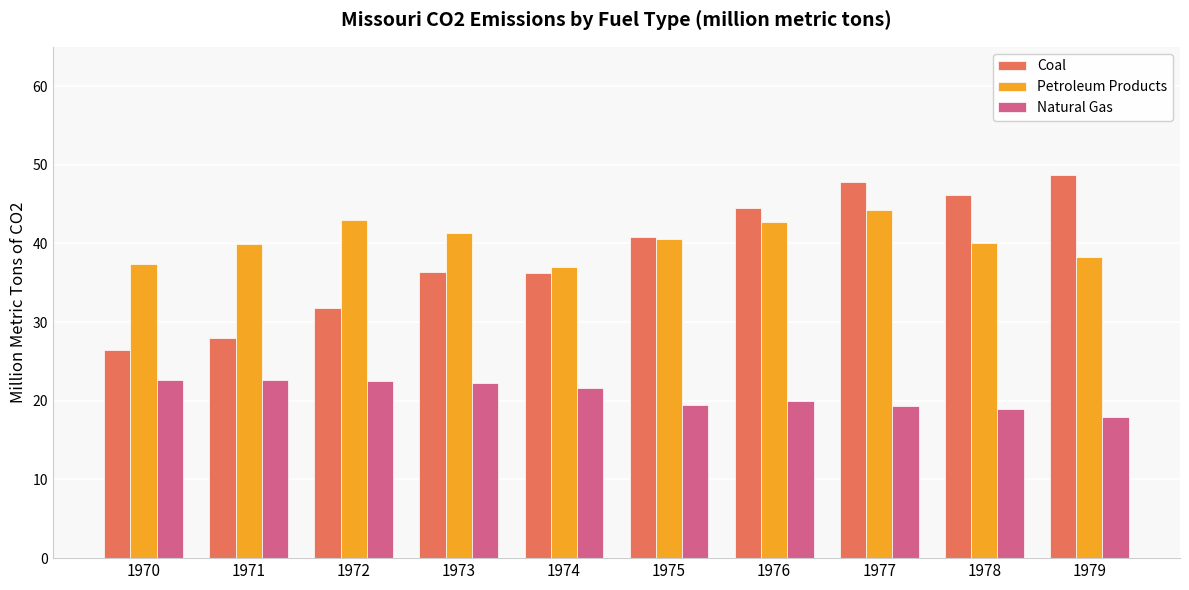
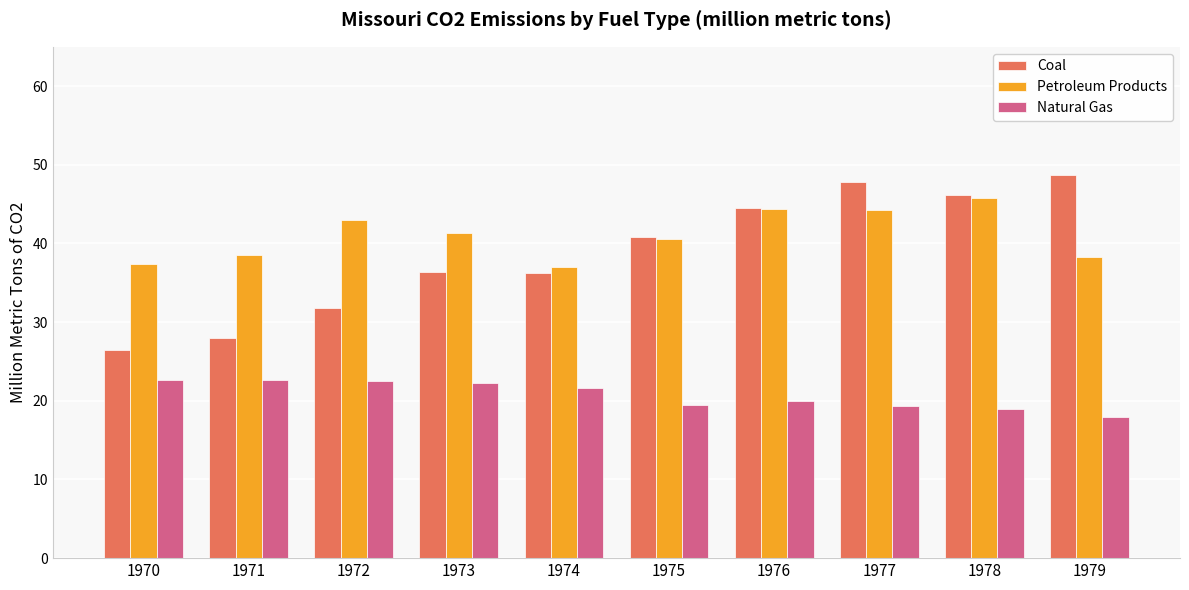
  {
    "Petroleum Products": {
      "1970": 37,
-     "1971": 40,
+     "1971": 38,
      "1972": 43,
      "1973": 41,
      "1974": 37,
      "1975": 41,
-     "1976": 43,
+     "1976": 44,
      "1977": 44,
-     "1978": 40,
+     "1978": 46,
      "1979": 38
    }
  }
